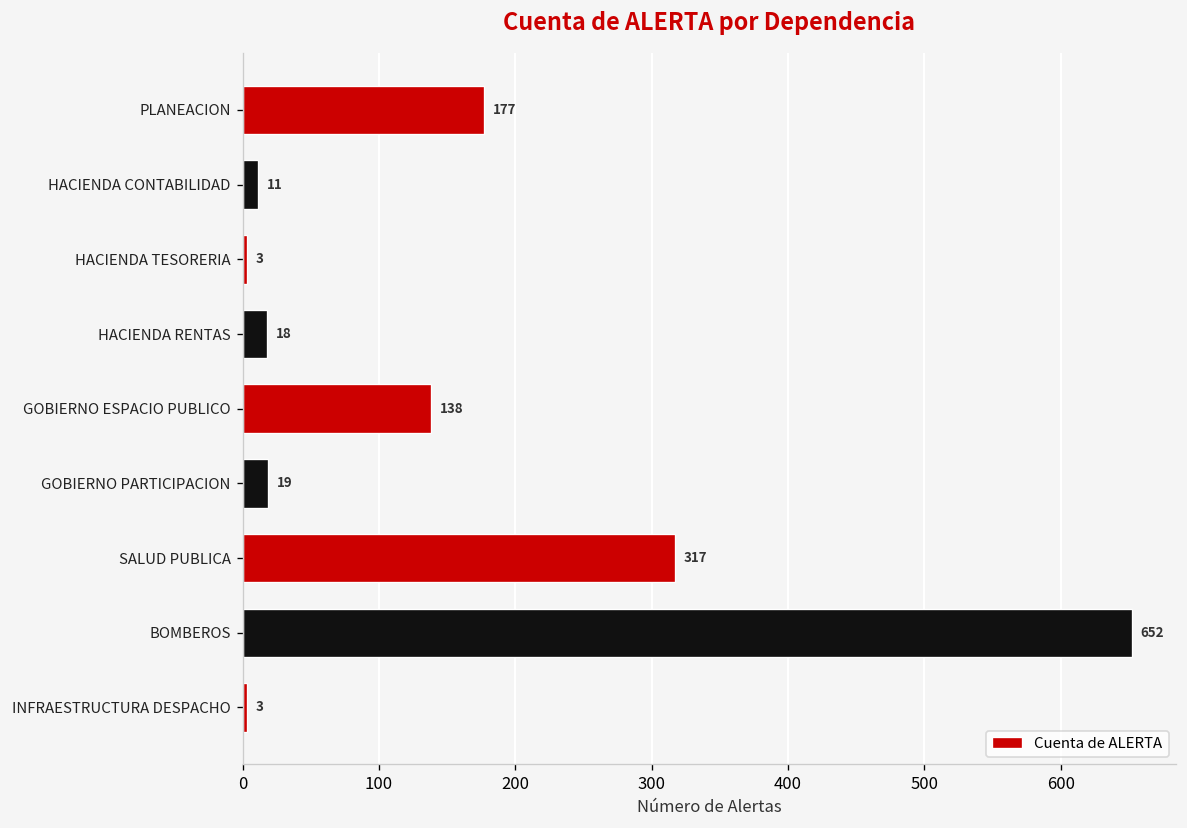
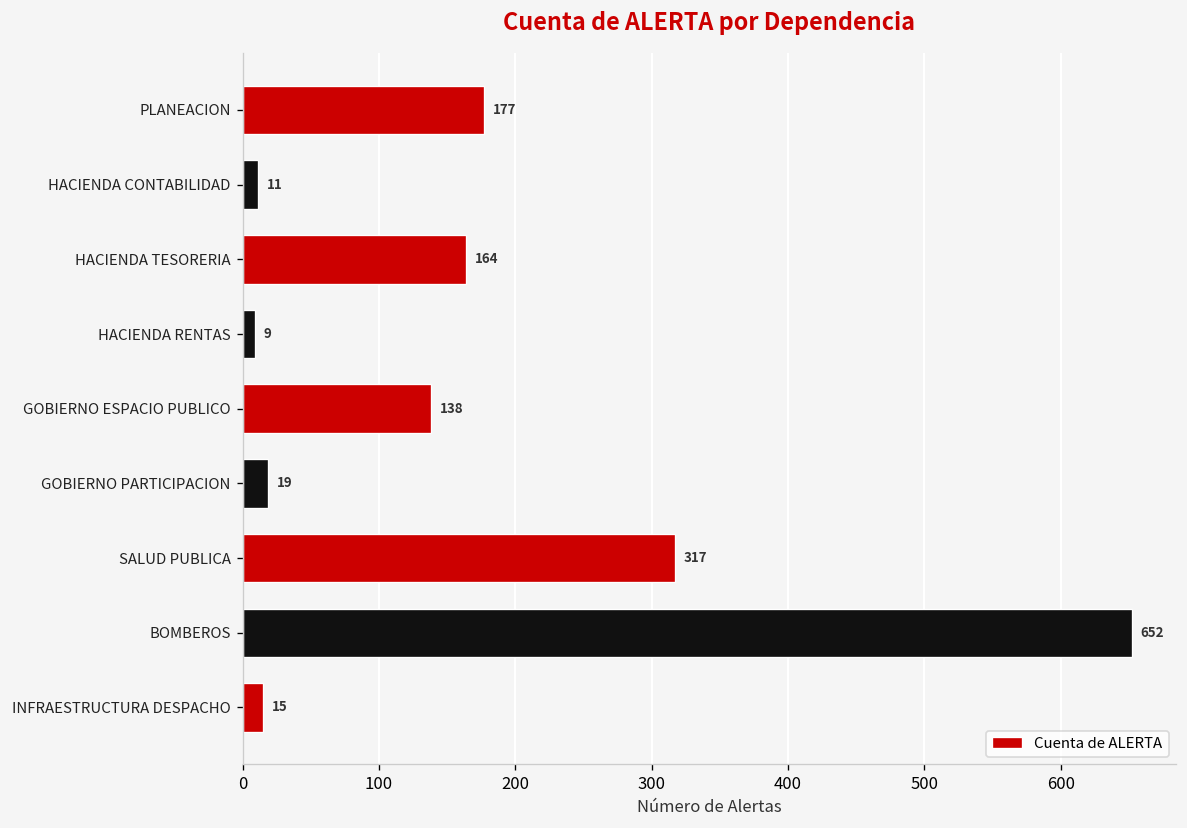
  {
    "PLANEACION": 177,
    "HACIENDA CONTABILIDAD": 11,
-   "HACIENDA TESORERIA": 3,
-   "HACIENDA RENTAS": 18,
+   "HACIENDA TESORERIA": 164,
+   "HACIENDA RENTAS": 9,
    "GOBIERNO ESPACIO PUBLICO": 138,
    "GOBIERNO PARTICIPACION": 19,
    "SALUD PUBLICA": 317,
    "BOMBEROS": 652,
-   "INFRAESTRUCTURA DESPACHO": 3
+   "INFRAESTRUCTURA DESPACHO": 15
  }
